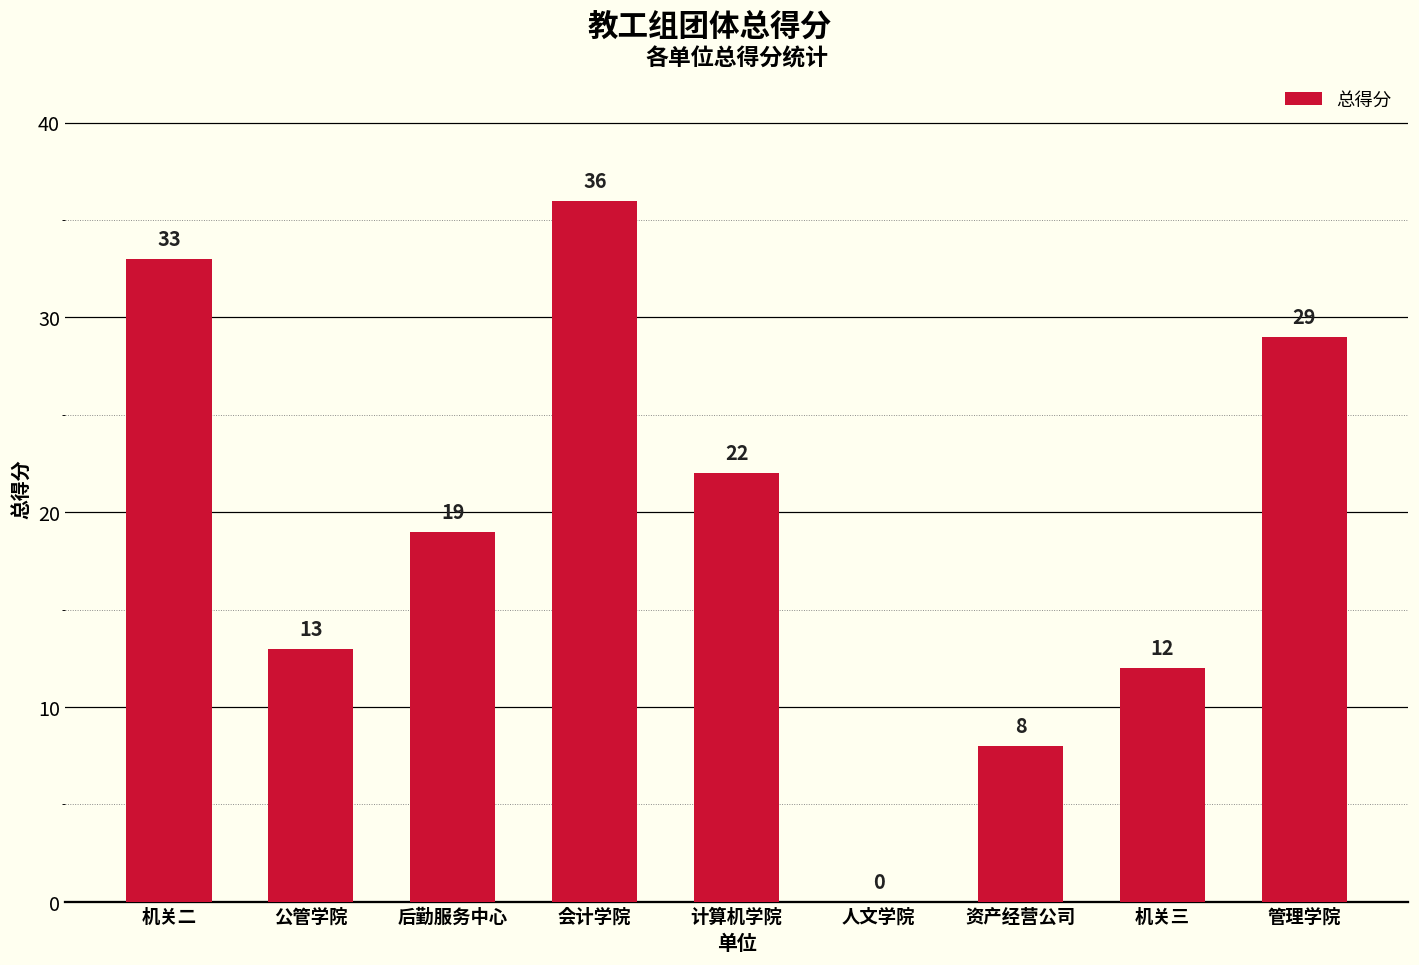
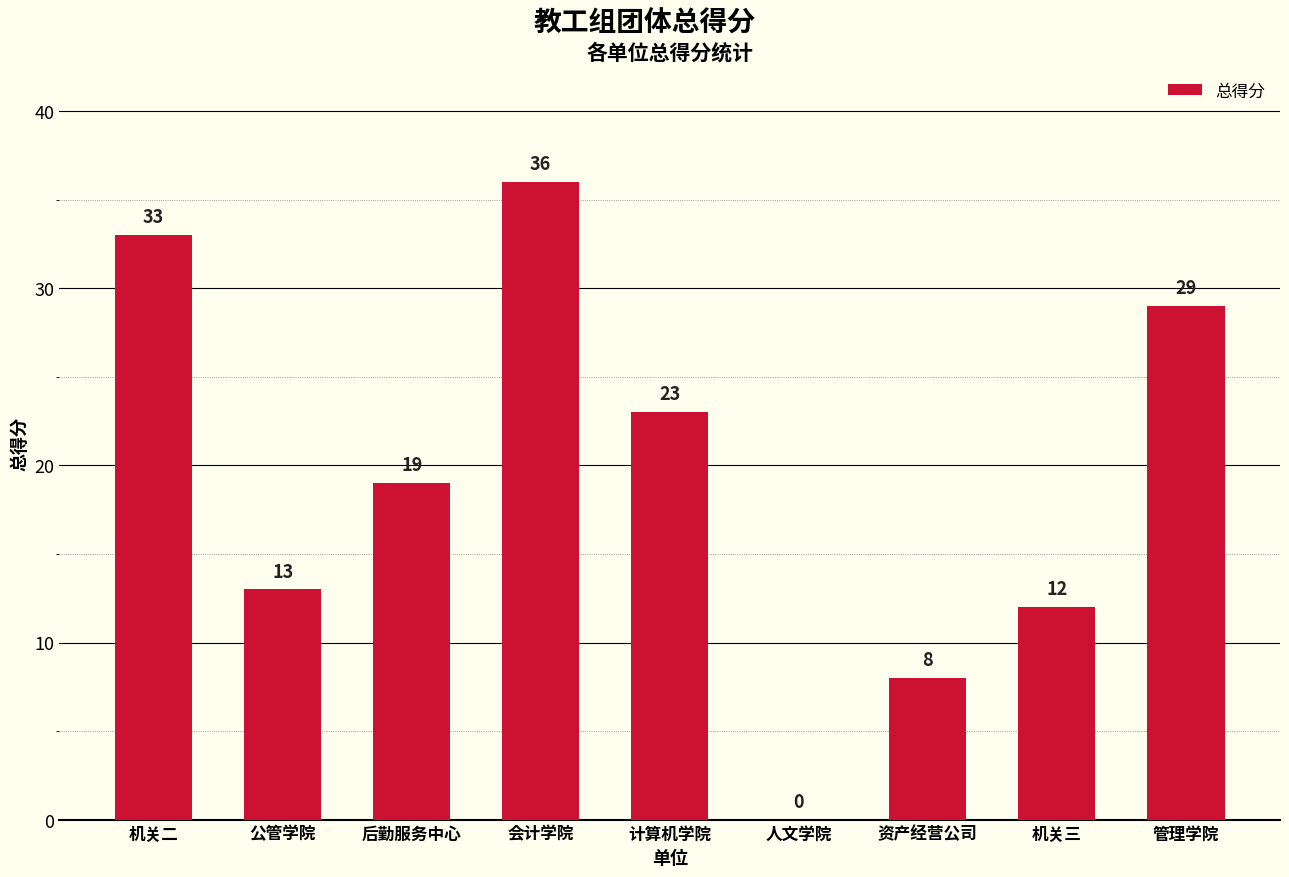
  {
    "机关二": 33,
    "公管学院": 13,
    "后勤服务中心": 19,
    "会计学院": 36,
-   "计算机学院": 22,
+   "计算机学院": 23,
    "人文学院": 0,
    "资产经营公司": 8,
    "机关三": 12,
    "管理学院": 29
  }
